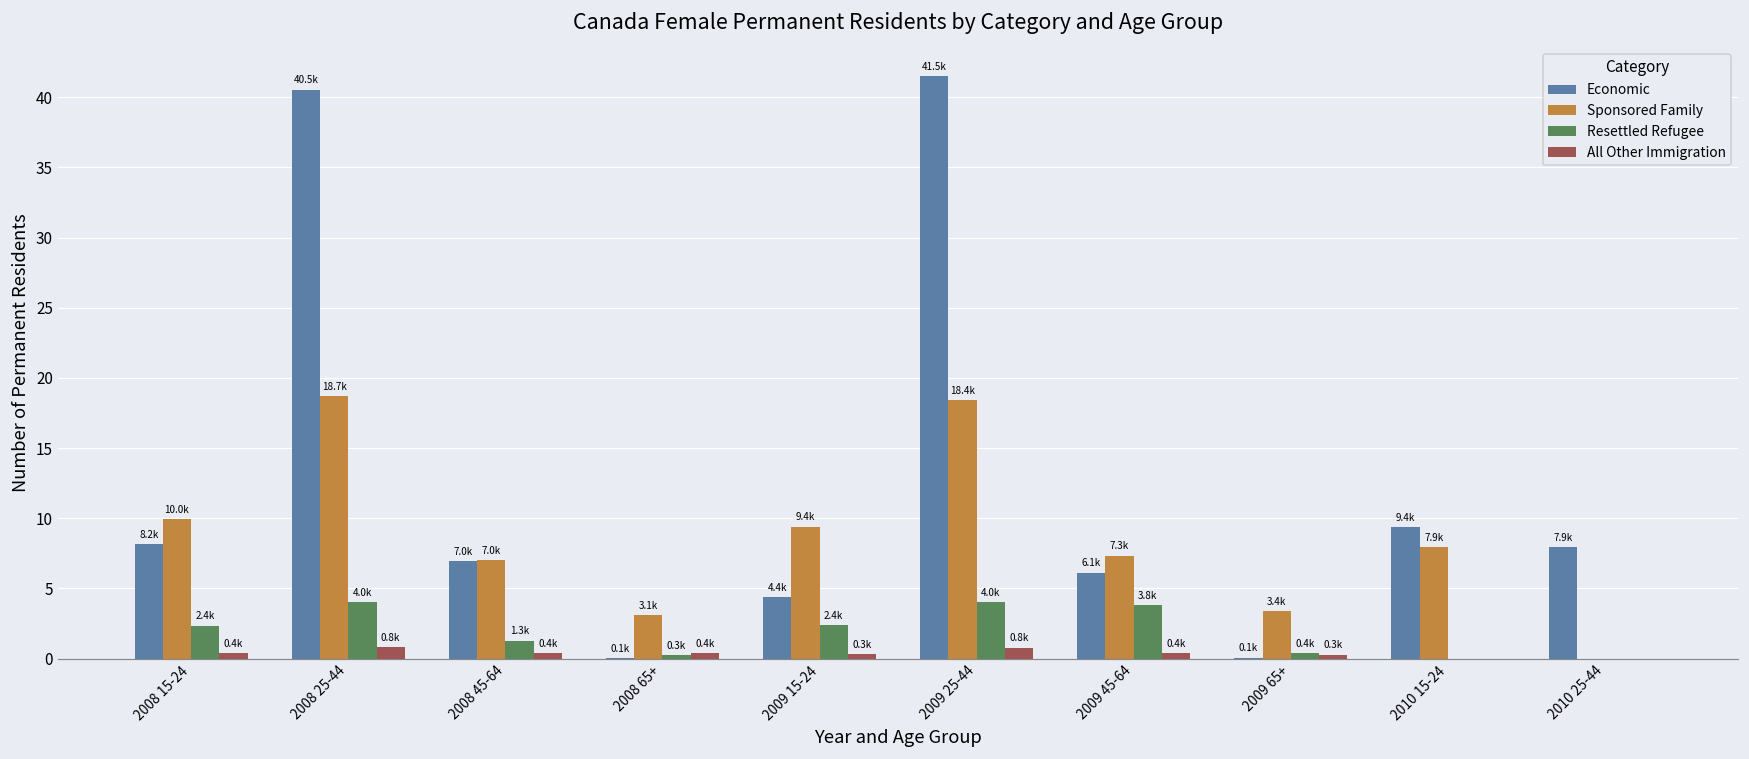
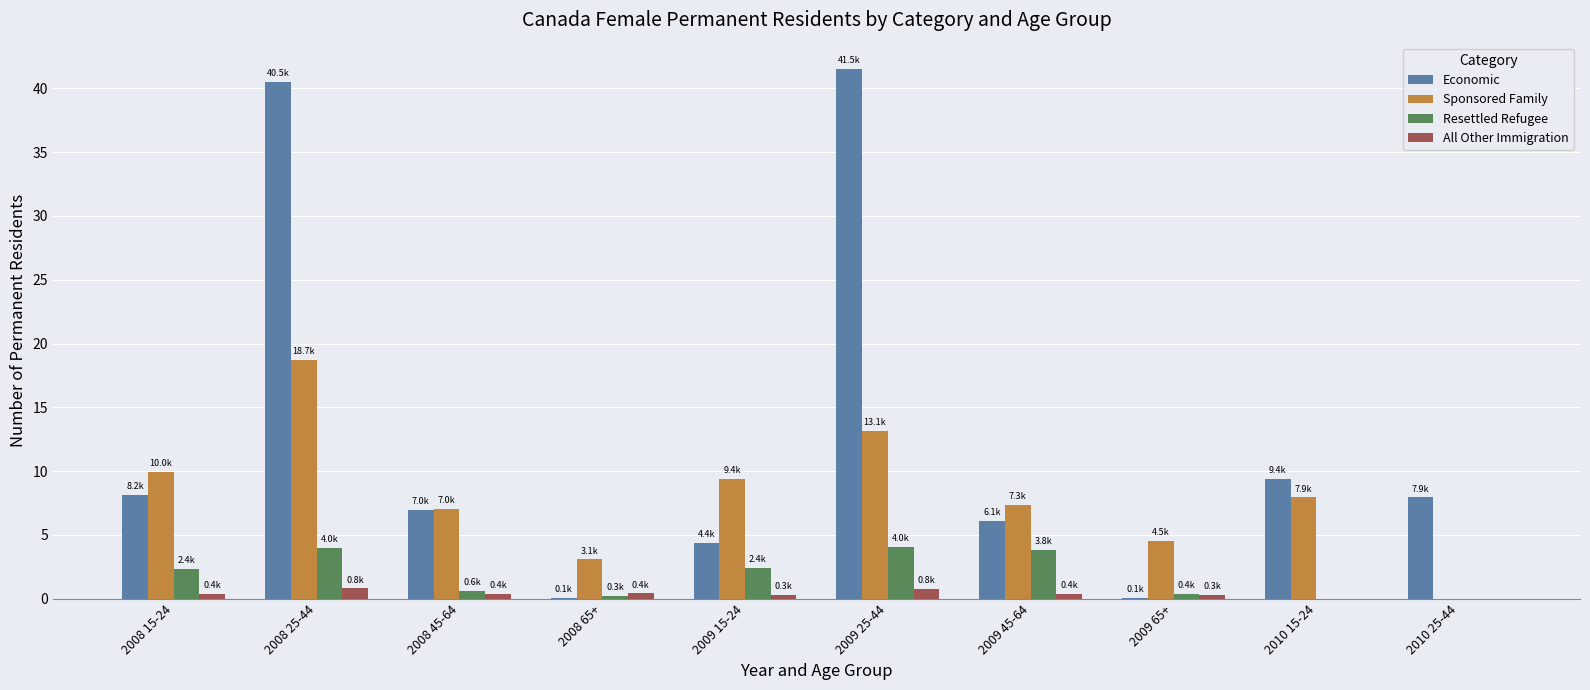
  {
    "Economic": {
      "2008 15-24": "8.2k",
      "2008 25-44": "40.5k",
      "2008 45-64": "7.0k",
      "2008 65+": "0.1k",
      "2009 15-24": "4.4k",
      "2009 25-44": "41.5k",
      "2009 45-64": "6.1k",
      "2009 65+": "0.1k",
      "2010 15-24": "9.4k",
      "2010 25-44": "7.9k"
    },
    "Sponsored Family": {
      "2008 15-24": "10.0k",
      "2008 25-44": "18.7k",
      "2008 45-64": "7.0k",
      "2008 65+": "3.1k",
      "2009 15-24": "9.4k",
-     "2009 25-44": "18.4k",
+     "2009 25-44": "13.1k",
      "2009 45-64": "7.3k",
-     "2009 65+": "3.4k",
+     "2009 65+": "4.5k",
      "2010 15-24": "7.9k"
    },
    "Resettled Refugee": {
      "2008 15-24": "2.4k",
      "2008 25-44": "4.0k",
-     "2008 45-64": "1.3k",
+     "2008 45-64": "0.6k",
      "2008 65+": "0.3k",
      "2009 15-24": "2.4k",
      "2009 25-44": "4.0k",
      "2009 45-64": "3.8k",
      "2009 65+": "0.4k"
    },
    "All Other Immigration": {
      "2008 15-24": "0.4k",
      "2008 25-44": "0.8k",
      "2008 45-64": "0.4k",
      "2008 65+": "0.4k",
      "2009 15-24": "0.3k",
      "2009 25-44": "0.8k",
      "2009 45-64": "0.4k",
      "2009 65+": "0.3k"
    }
  }
